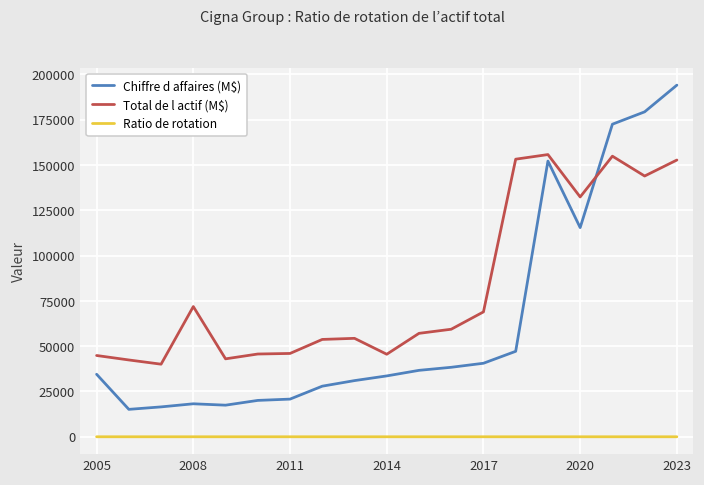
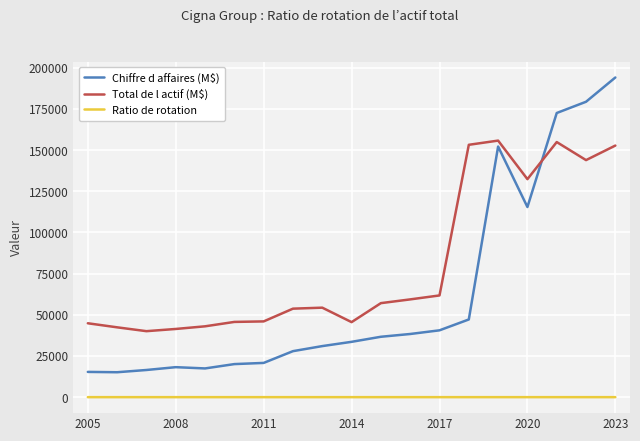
  {
    "Chiffre d affaires (M$)": {
-     "2005": 35000,
+     "2005": 15000,
      "2008": 18000,
      "2011": 21000,
      "2014": 34000,
      "2017": 41000,
      "2020": 115000,
      "2023": 194000
    },
    "Total de l actif (M$)": {
      "2005": 45000,
-     "2008": 72000,
+     "2008": 41000,
      "2011": 46000,
      "2014": 46000,
-     "2017": 69000,
+     "2017": 62000,
      "2020": 132000,
      "2023": 153000
    },
    "Ratio de rotation": {
      "2005": 0,
      "2008": 0,
      "2011": 0,
      "2014": 0,
      "2017": 0,
      "2020": 0,
      "2023": 0
    }
  }
